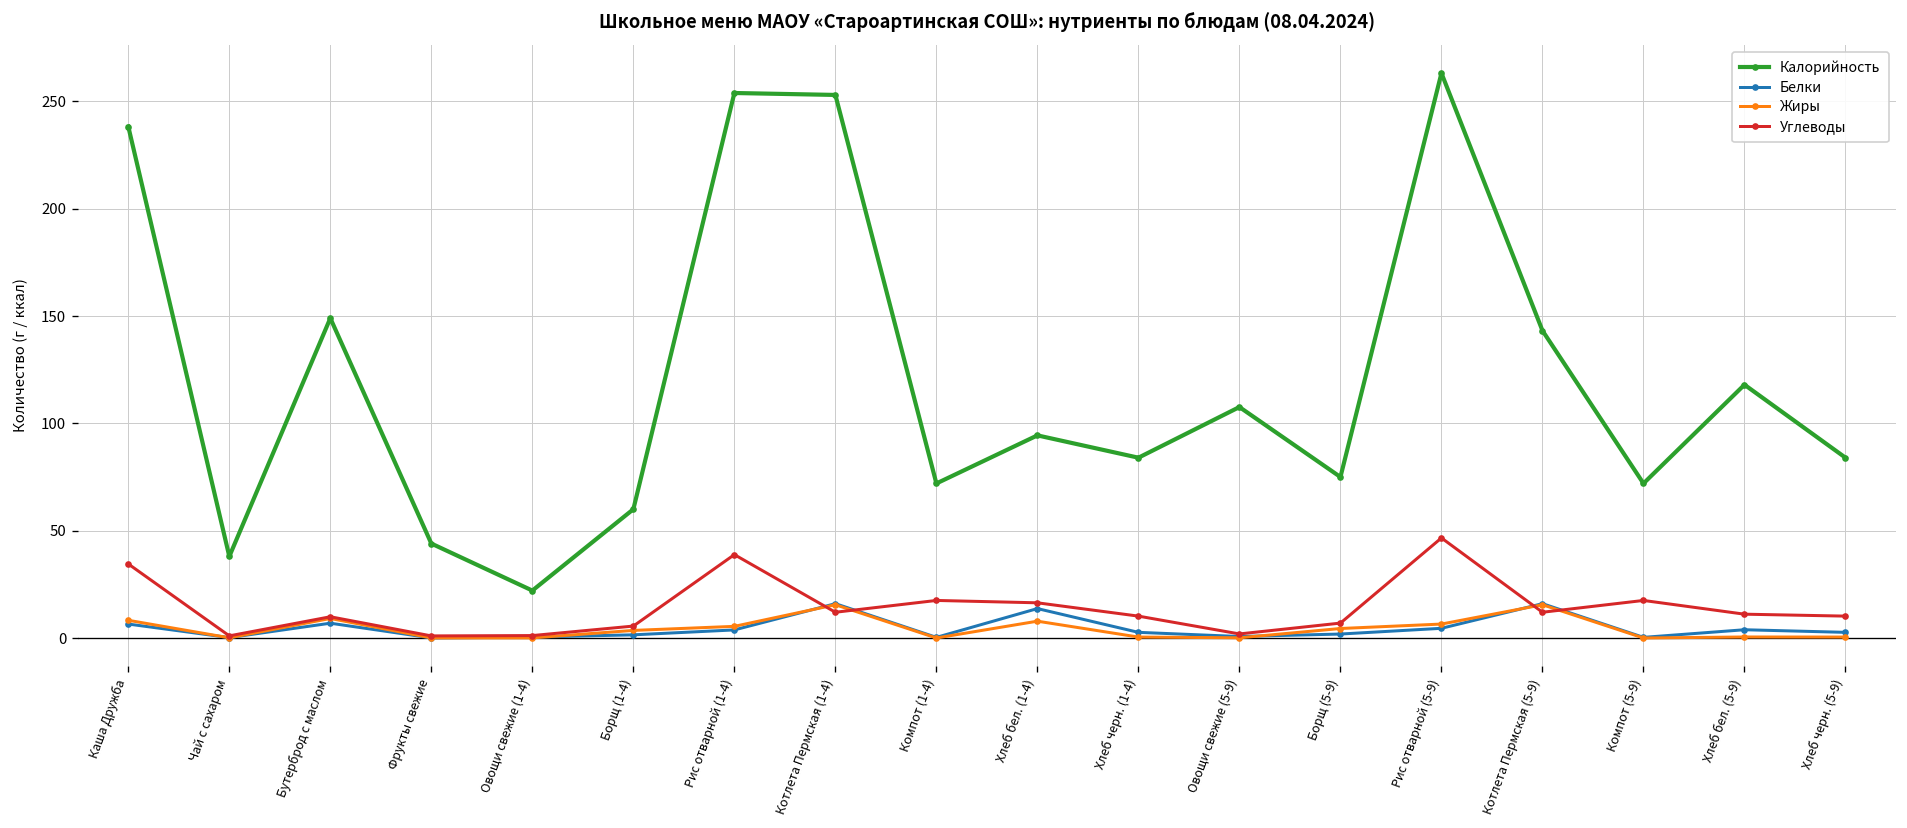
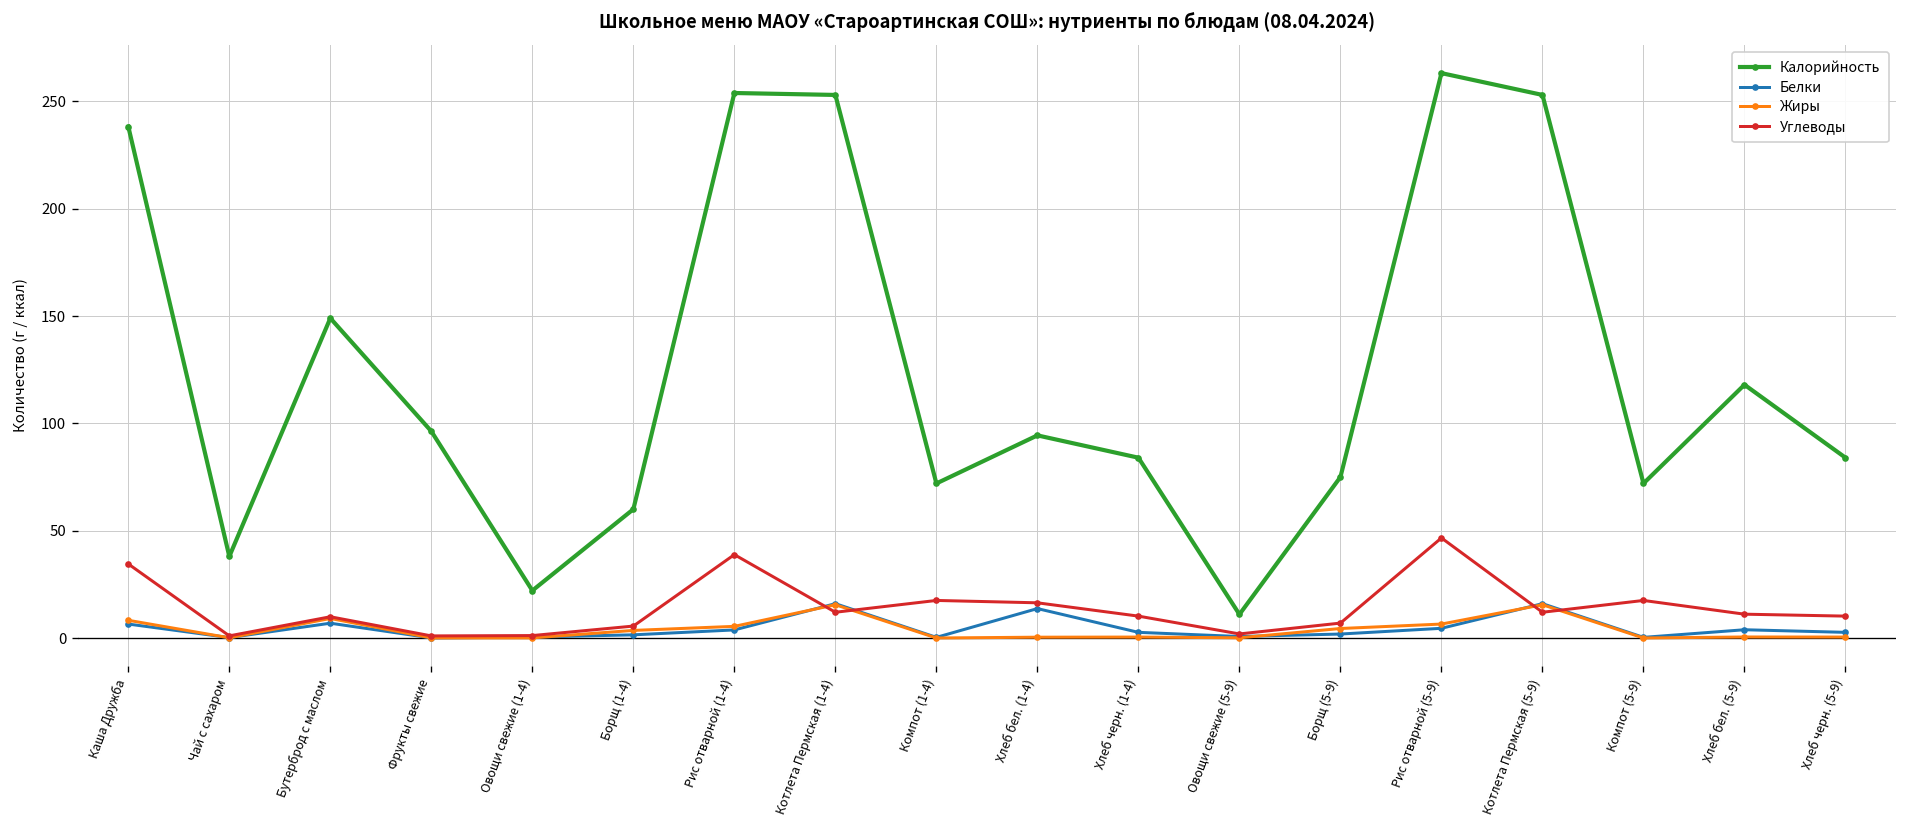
  {
    "Калорийность": {
      "Каша Дружба": 238,
      "Чай с сахаром": 38,
      "Бутерброд с маслом": 149,
-     "Фрукты свежие": 44,
+     "Фрукты свежие": 96,
      "Овощи свежие (1-4)": 22,
      "Борщ (1-4)": 60,
      "Рис отварной (1-4)": 254,
      "Котлета Пермская (1-4)": 253,
      "Компот (1-4)": 72,
      "Хлеб бел. (1-4)": 94,
      "Хлеб черн. (1-4)": 84,
-     "Овощи свежие (5-9)": 108,
+     "Овощи свежие (5-9)": 11,
      "Борщ (5-9)": 75,
      "Рис отварной (5-9)": 263,
-     "Котлета Пермская (5-9)": 143,
+     "Котлета Пермская (5-9)": 253,
      "Компот (5-9)": 72,
      "Хлеб бел. (5-9)": 118,
      "Хлеб черн. (5-9)": 84
    },
    "Белки": {
      "Каша Дружба": 7,
      "Бутерброд с маслом": 7,
      "Борщ (1-4)": 1,
      "Рис отварной (1-4)": 4,
      "Хлеб бел. (1-4)": 14,
      "Хлеб черн. (1-4)": 3,
      "Борщ (5-9)": 2,
      "Рис отварной (5-9)": 5,
      "Хлеб бел. (5-9)": 4,
      "Хлеб черн. (5-9)": 3
    },
    "Жиры": {
      "Каша Дружба": 8,
      "Борщ (1-4)": 4,
      "Рис отварной (1-4)": 5,
-     "Хлеб бел. (1-4)": 8,
+     "Хлеб бел. (1-4)": 0,
      "Хлеб черн. (1-4)": 0,
      "Борщ (5-9)": 4,
      "Рис отварной (5-9)": 7,
      "Хлеб бел. (5-9)": 0,
      "Хлеб черн. (5-9)": 0
    },
    "Углеводы": {
      "Каша Дружба": 35,
      "Борщ (1-4)": 6,
      "Рис отварной (1-4)": 39,
      "Котлета Пермская (1-4)": 12,
      "Компот (1-4)": 18,
      "Хлеб бел. (1-4)": 16,
      "Хлеб черн. (1-4)": 10,
      "Борщ (5-9)": 7,
      "Рис отварной (5-9)": 47,
      "Котлета Пермская (5-9)": 12,
      "Компот (5-9)": 18,
      "Хлеб бел. (5-9)": 11,
      "Хлеб черн. (5-9)": 10
    }
  }
